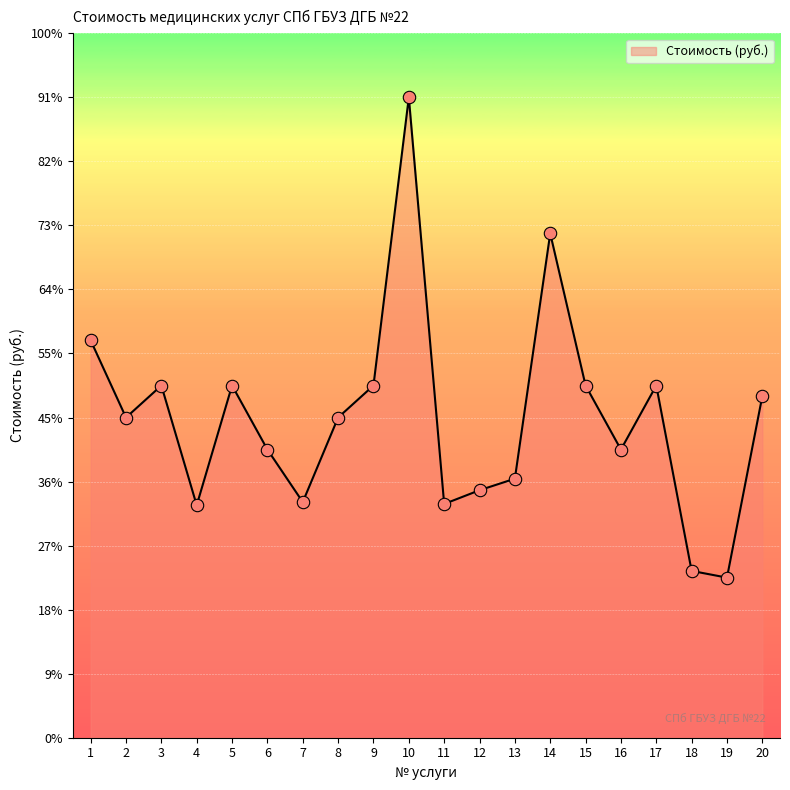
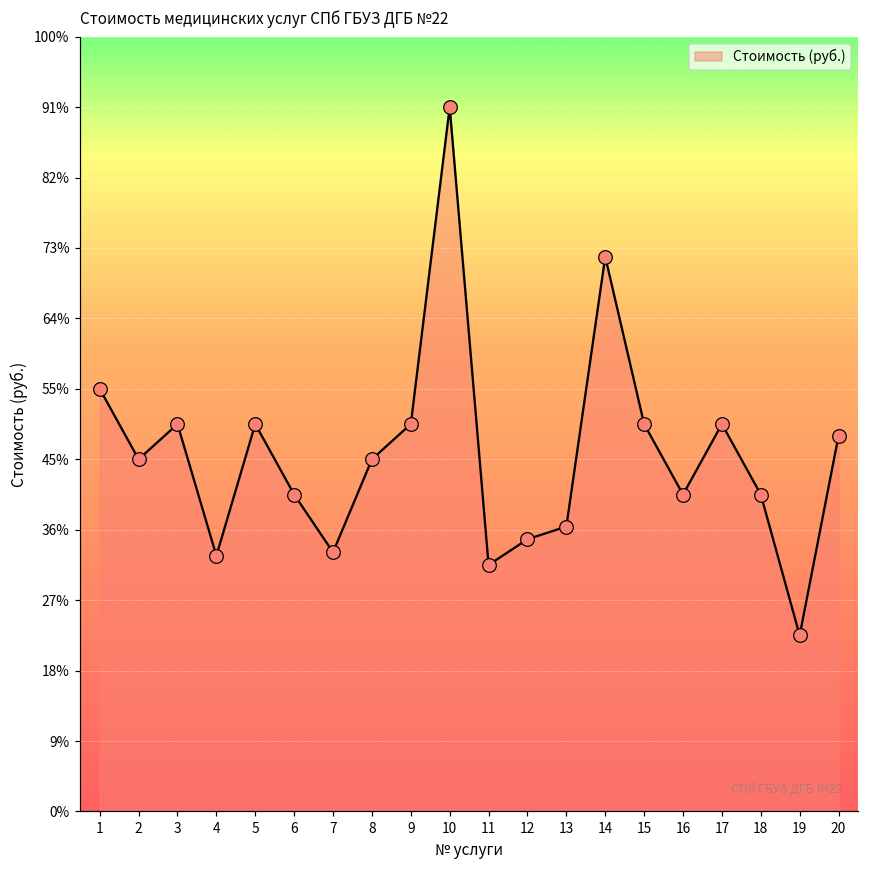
  {
-   "1": "56%",
+   "1": "55%",
    "2": "45%",
    "3": "50%",
    "4": "33%",
    "5": "50%",
    "6": "41%",
    "7": "33%",
    "8": "45%",
    "9": "50%",
    "10": "91%",
-   "11": "33%",
+   "11": "32%",
    "12": "35%",
    "13": "37%",
    "14": "72%",
    "15": "50%",
    "16": "41%",
    "17": "50%",
-   "18": "24%",
+   "18": "41%",
    "19": "23%",
    "20": "49%"
  }
